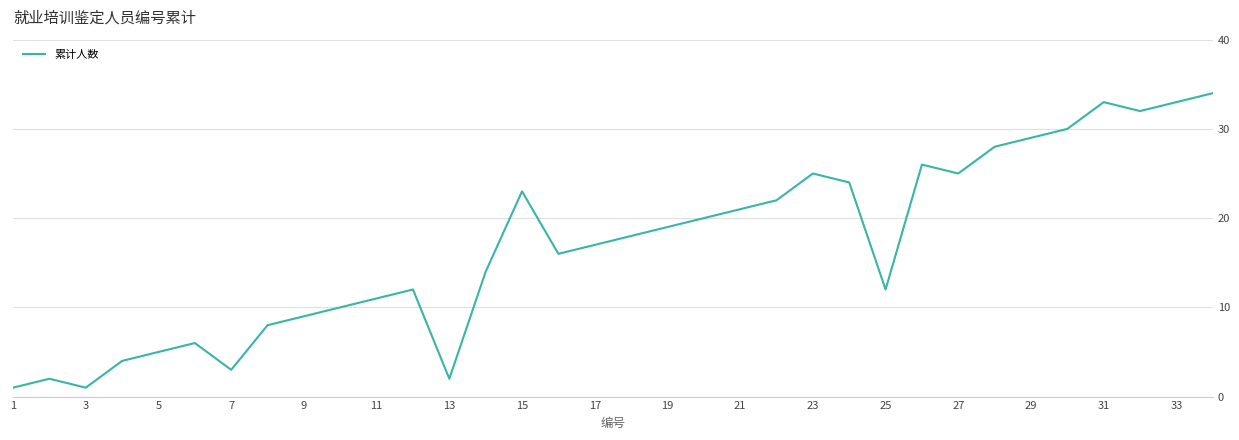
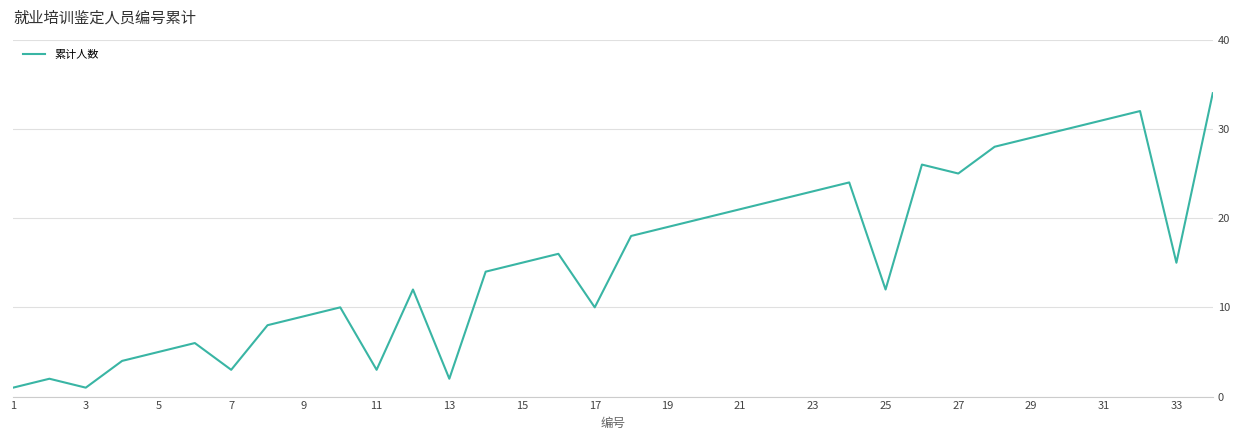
  {
    "1": 1,
    "3": 1,
    "5": 5,
    "7": 3,
    "9": 9,
-   "11": 11,
+   "11": 3,
    "13": 2,
-   "15": 23,
-   "17": 17,
+   "15": 15,
+   "17": 10,
    "19": 19,
    "21": 21,
-   "23": 25,
+   "23": 23,
    "25": 12,
    "27": 25,
    "29": 29,
-   "31": 33,
-   "33": 33
+   "31": 31,
+   "33": 15
  }
